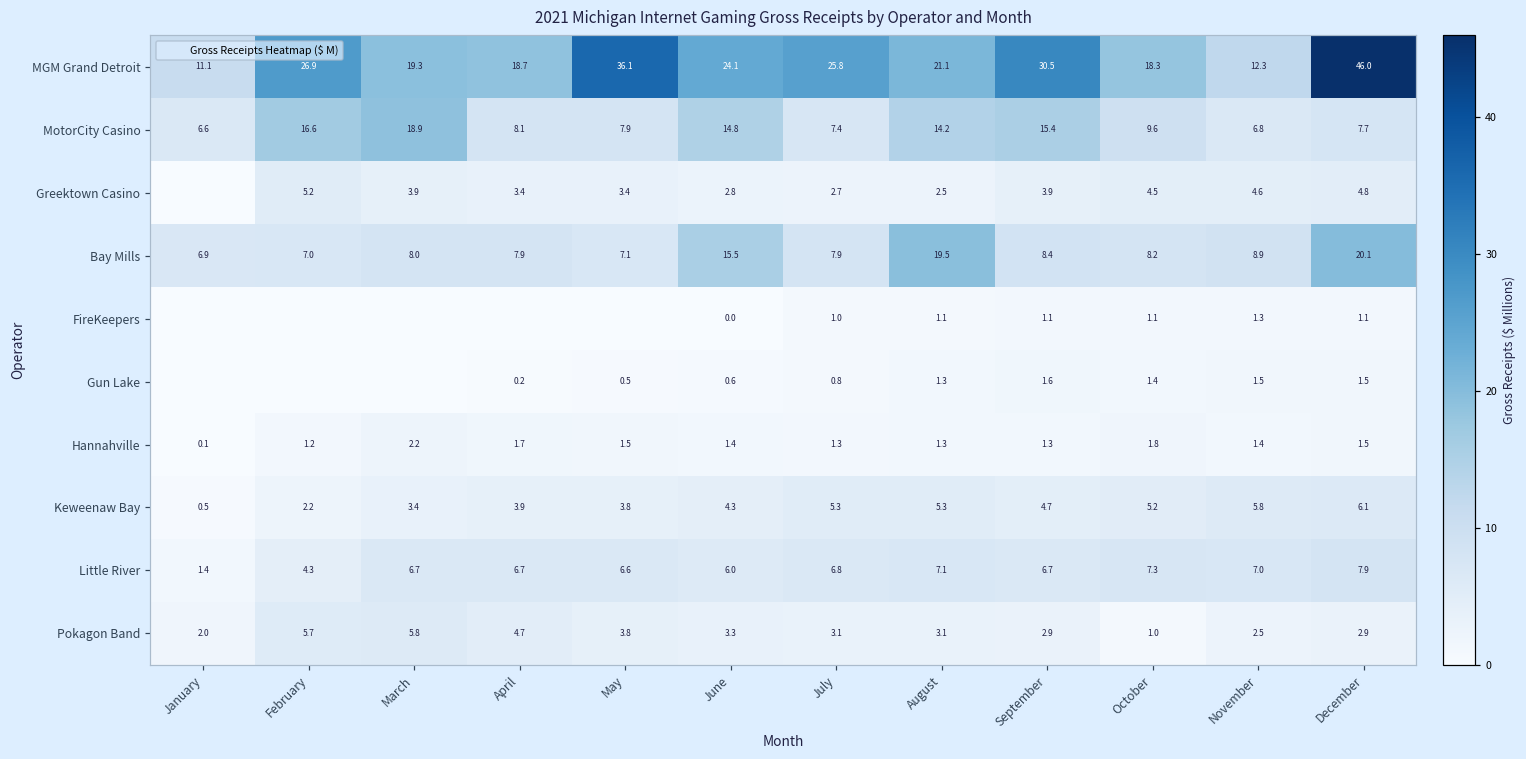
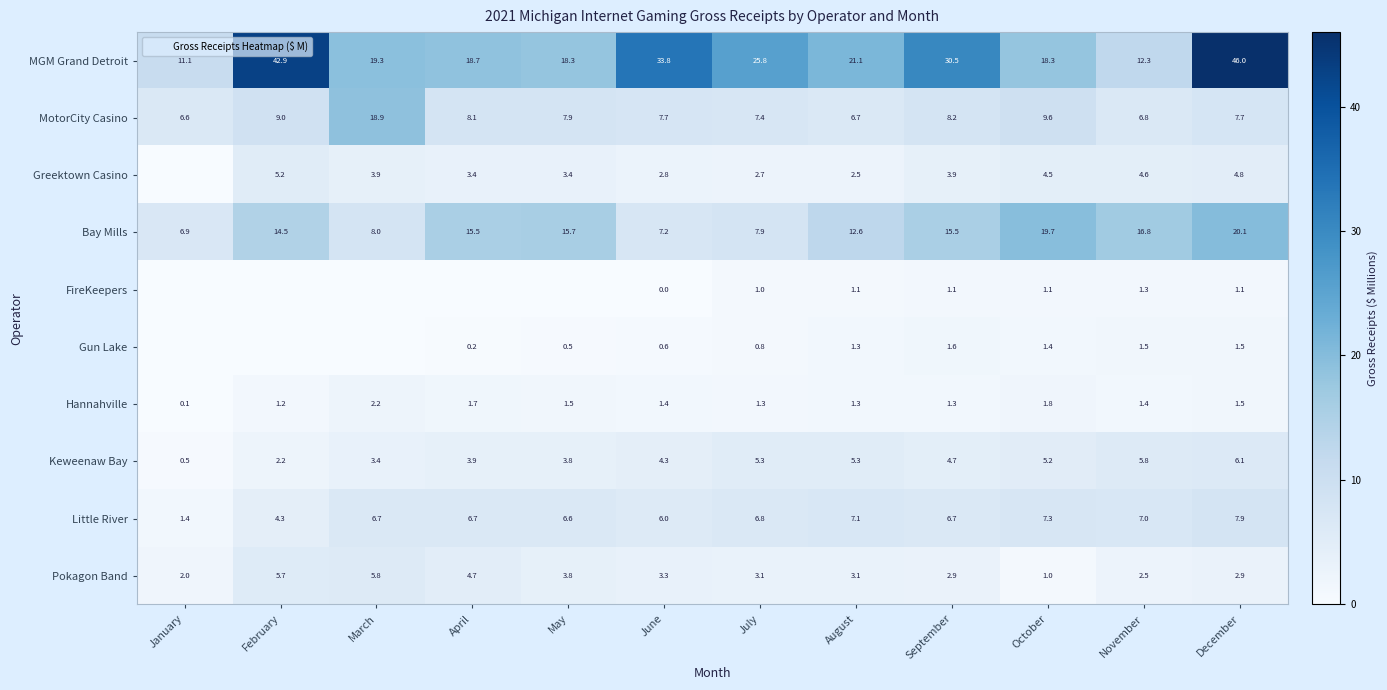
  {
    "MGM Grand Detroit": {
      "January": 11.1,
-     "February": 26.9,
+     "February": 42.9,
      "March": 19.3,
      "April": 18.7,
-     "May": 36.1,
-     "June": 24.1,
+     "May": 18.3,
+     "June": 33.8,
      "July": 25.8,
      "August": 21.1,
      "September": 30.5,
      "October": 18.3,
      "November": 12.3,
      "December": 46.0
    },
    "MotorCity Casino": {
      "January": 6.6,
-     "February": 16.6,
+     "February": 9.0,
      "March": 18.9,
      "April": 8.1,
      "May": 7.9,
-     "June": 14.8,
+     "June": 7.7,
      "July": 7.4,
-     "August": 14.2,
-     "September": 15.4,
+     "August": 6.7,
+     "September": 8.2,
      "October": 9.6,
      "November": 6.8,
      "December": 7.7
    },
    "Greektown Casino": {
      "February": 5.2,
      "March": 3.9,
      "April": 3.4,
      "May": 3.4,
      "June": 2.8,
      "July": 2.7,
      "August": 2.5,
      "September": 3.9,
      "October": 4.5,
      "November": 4.6,
      "December": 4.8
    },
    "Bay Mills": {
      "January": 6.9,
-     "February": 7.0,
+     "February": 14.5,
      "March": 8.0,
-     "April": 7.9,
-     "May": 7.1,
-     "June": 15.5,
+     "April": 15.5,
+     "May": 15.7,
+     "June": 7.2,
      "July": 7.9,
-     "August": 19.5,
-     "September": 8.4,
-     "October": 8.2,
-     "November": 8.9,
+     "August": 12.6,
+     "September": 15.5,
+     "October": 19.7,
+     "November": 16.8,
      "December": 20.1
    },
    "FireKeepers": {
      "June": 0.0,
      "July": 1.0,
      "August": 1.1,
      "September": 1.1,
      "October": 1.1,
      "November": 1.3,
      "December": 1.1
    },
    "Gun Lake": {
      "April": 0.2,
      "May": 0.5,
      "June": 0.6,
      "July": 0.8,
      "August": 1.3,
      "September": 1.6,
      "October": 1.4,
      "November": 1.5,
      "December": 1.5
    },
    "Hannahville": {
      "January": 0.1,
      "February": 1.2,
      "March": 2.2,
      "April": 1.7,
      "May": 1.5,
      "June": 1.4,
      "July": 1.3,
      "August": 1.3,
      "September": 1.3,
      "October": 1.8,
      "November": 1.4,
      "December": 1.5
    },
    "Keweenaw Bay": {
      "January": 0.5,
      "February": 2.2,
      "March": 3.4,
      "April": 3.9,
      "May": 3.8,
      "June": 4.3,
      "July": 5.3,
      "August": 5.3,
      "September": 4.7,
      "October": 5.2,
      "November": 5.8,
      "December": 6.1
    },
    "Little River": {
      "January": 1.4,
      "February": 4.3,
      "March": 6.7,
      "April": 6.7,
      "May": 6.6,
      "June": 6.0,
      "July": 6.8,
      "August": 7.1,
      "September": 6.7,
      "October": 7.3,
      "November": 7.0,
      "December": 7.9
    },
    "Pokagon Band": {
      "January": 2.0,
      "February": 5.7,
      "March": 5.8,
      "April": 4.7,
      "May": 3.8,
      "June": 3.3,
      "July": 3.1,
      "August": 3.1,
      "September": 2.9,
      "October": 1.0,
      "November": 2.5,
      "December": 2.9
    }
  }
